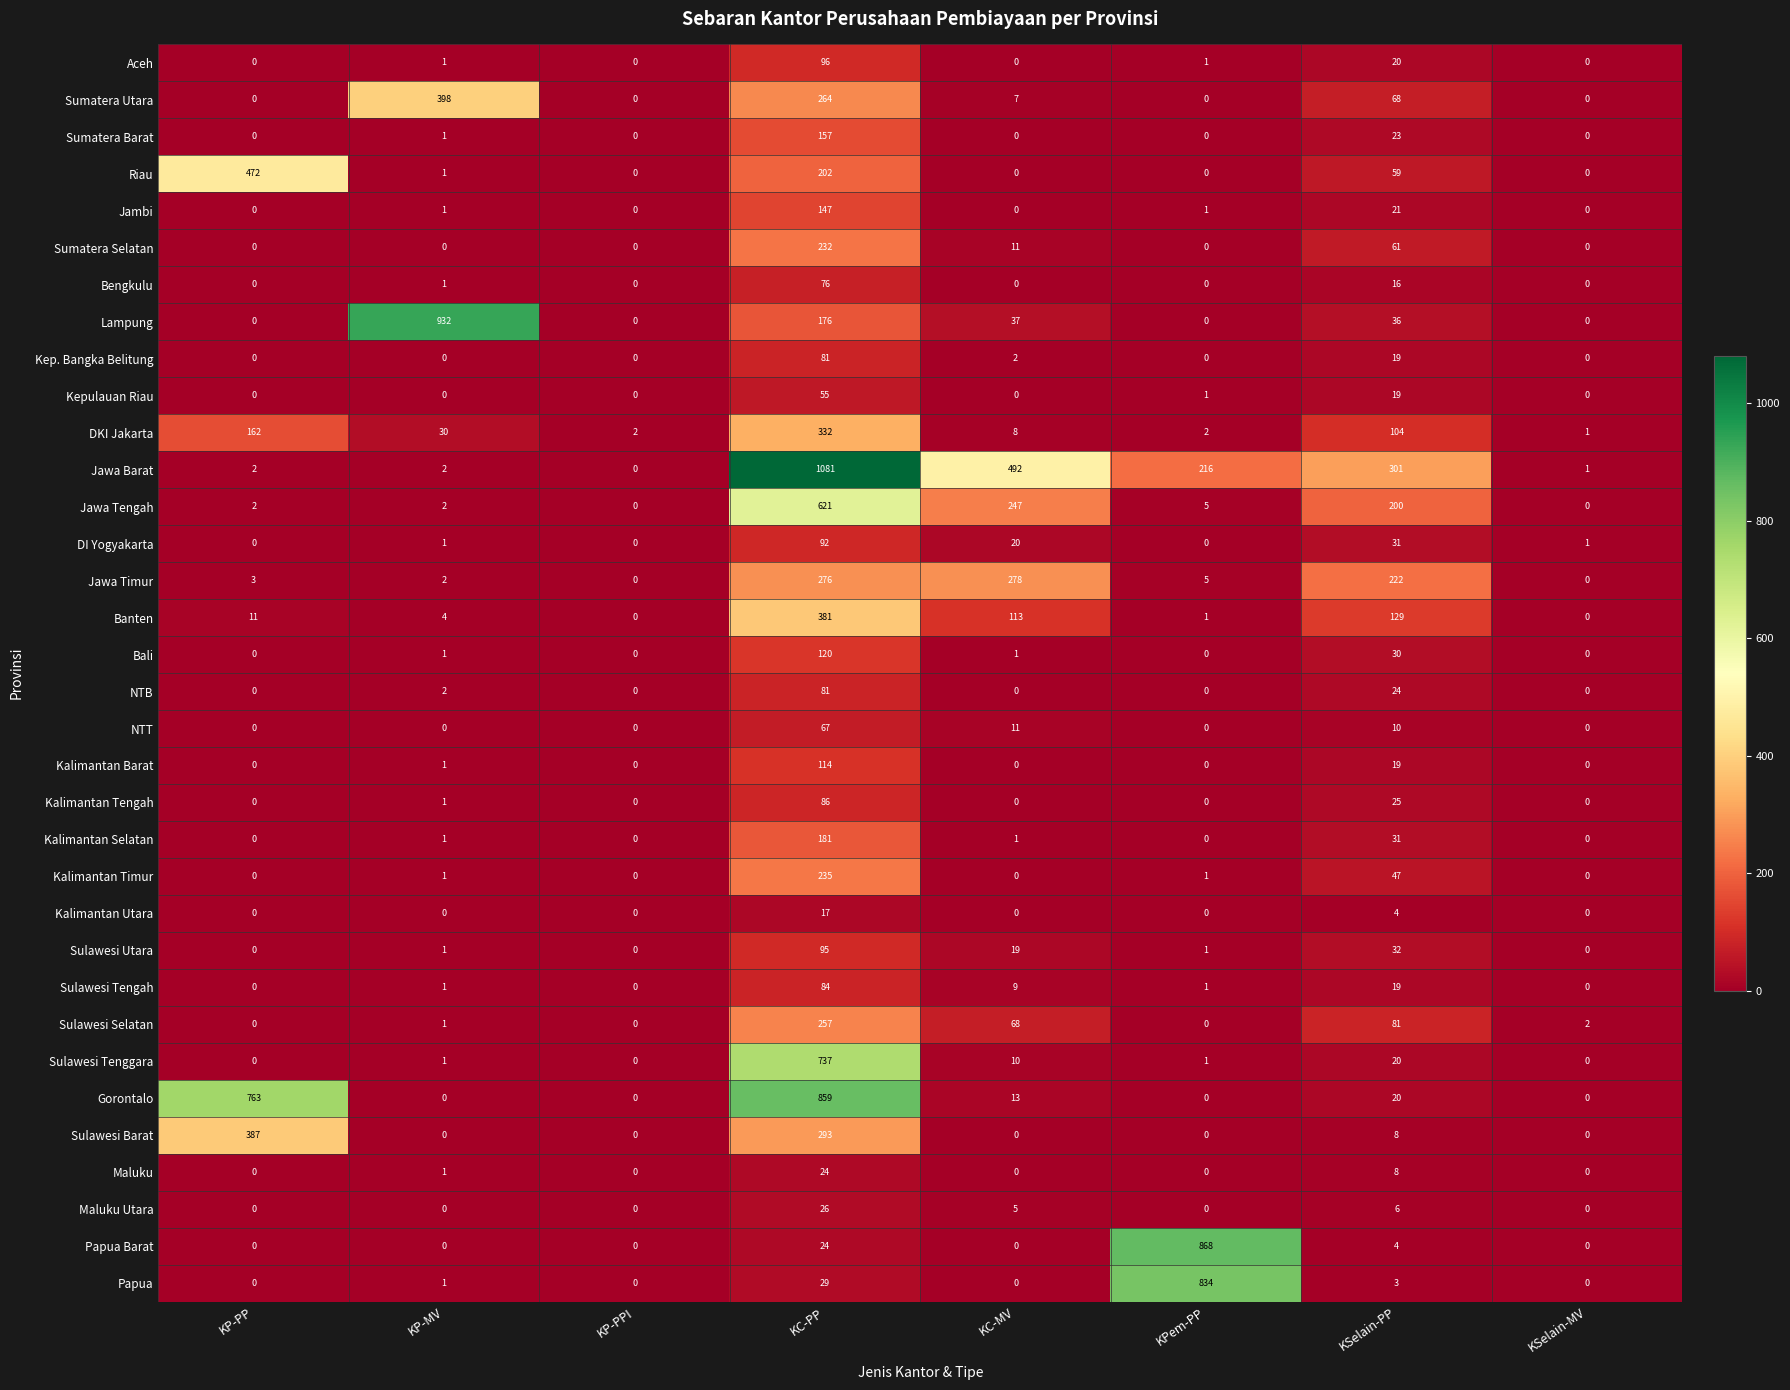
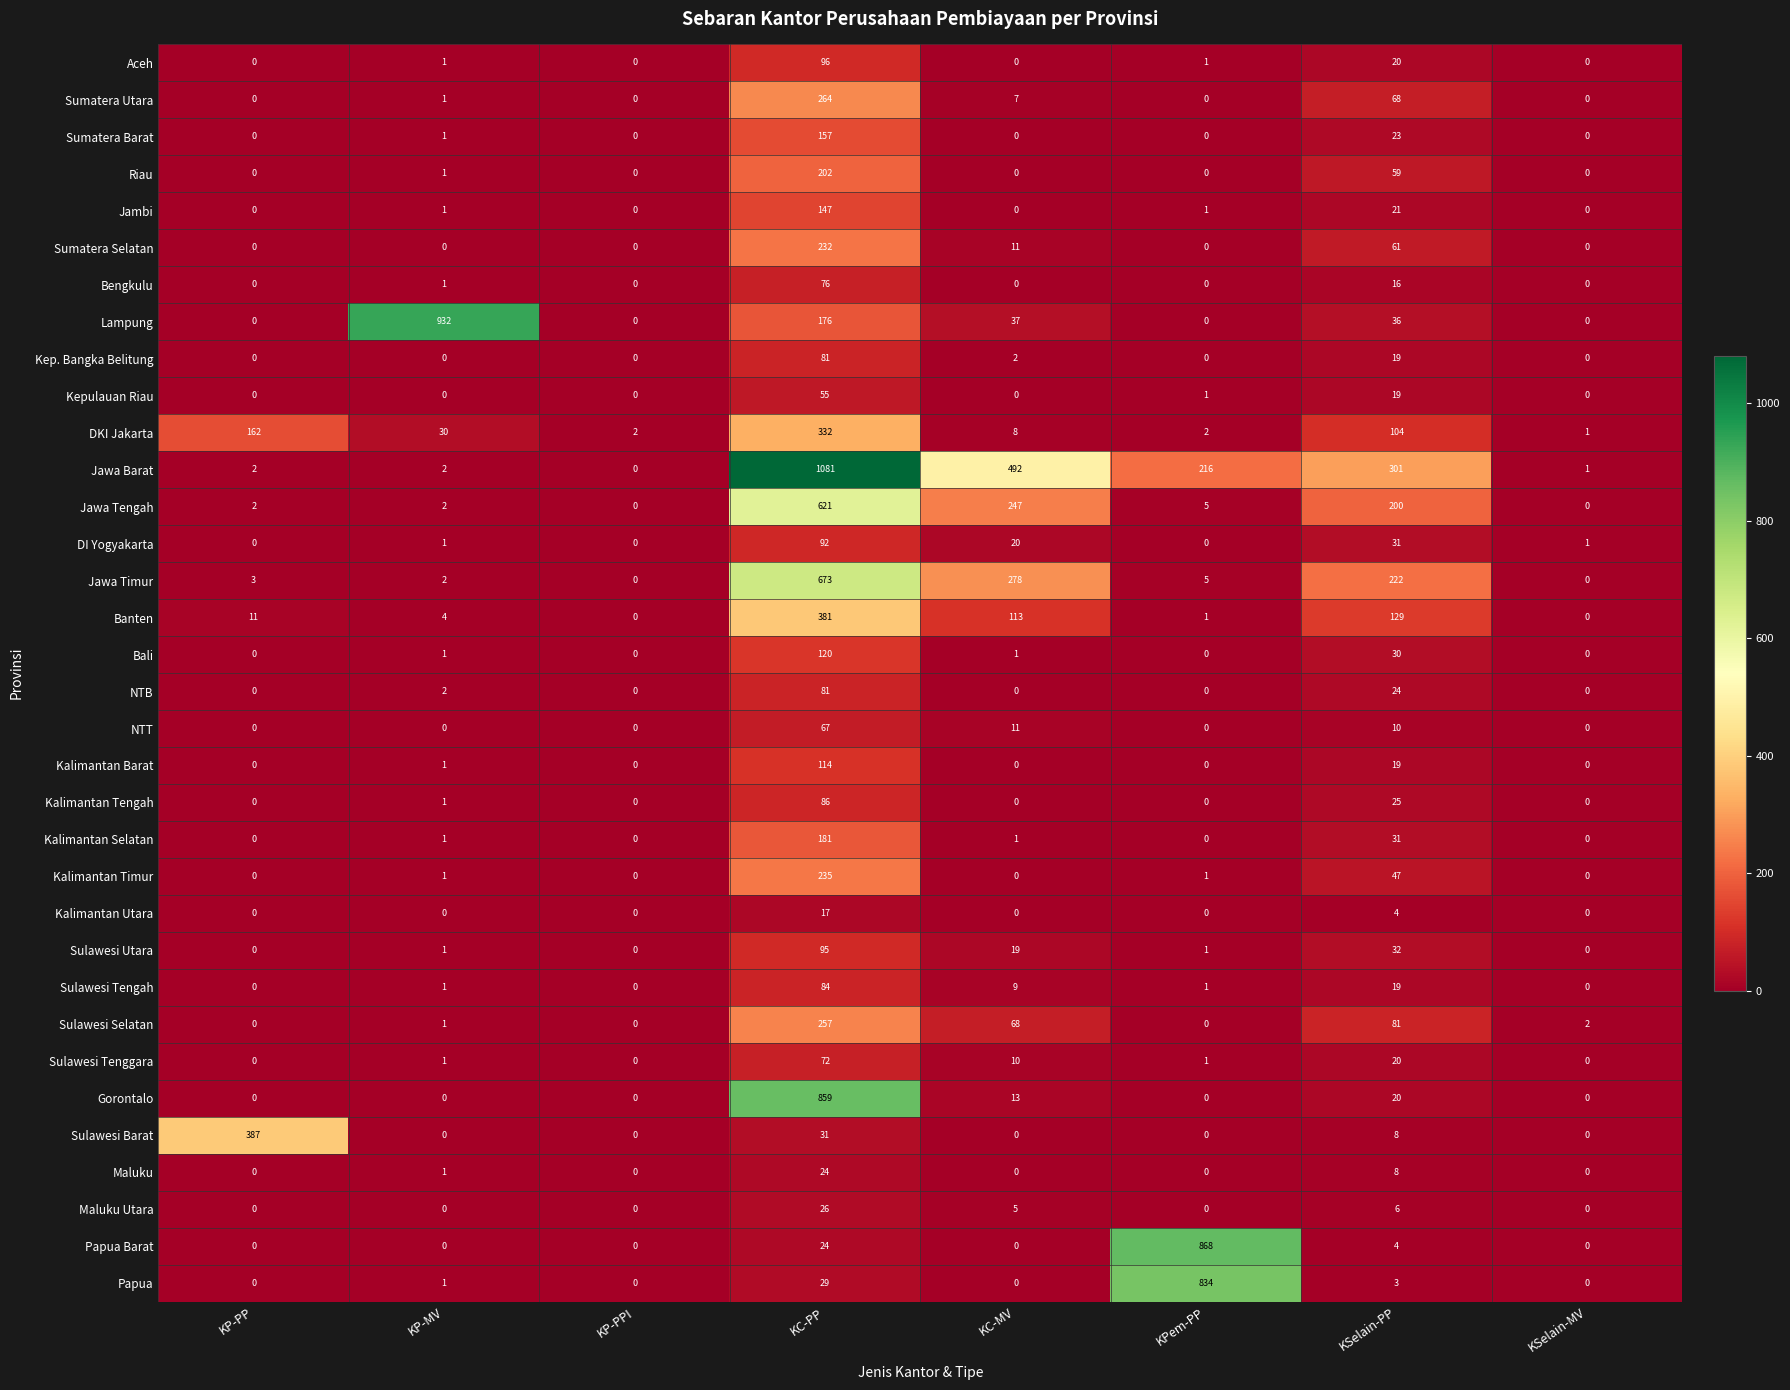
  {
    "Sumatera Utara": {
      "KP-PP": 0,
-     "KP-MV": 398,
+     "KP-MV": 1,
      "KP-PPI": 0,
      "KC-PP": 264,
      "KC-MV": 7,
      "KPem-PP": 0,
      "KSelain-PP": 68,
      "KSelain-MV": 0
    },
    "Riau": {
-     "KP-PP": 472,
+     "KP-PP": 0,
      "KP-MV": 1,
      "KP-PPI": 0,
      "KC-PP": 202,
      "KC-MV": 0,
      "KPem-PP": 0,
      "KSelain-PP": 59,
      "KSelain-MV": 0
    },
    "Jawa Timur": {
      "KP-PP": 3,
      "KP-MV": 2,
      "KP-PPI": 0,
-     "KC-PP": 276,
+     "KC-PP": 673,
      "KC-MV": 278,
      "KPem-PP": 5,
      "KSelain-PP": 222,
      "KSelain-MV": 0
    },
    "Sulawesi Tenggara": {
      "KP-PP": 0,
      "KP-MV": 1,
      "KP-PPI": 0,
-     "KC-PP": 737,
+     "KC-PP": 72,
      "KC-MV": 10,
      "KPem-PP": 1,
      "KSelain-PP": 20,
      "KSelain-MV": 0
    },
    "Gorontalo": {
-     "KP-PP": 763,
+     "KP-PP": 0,
      "KP-MV": 0,
      "KP-PPI": 0,
      "KC-PP": 859,
      "KC-MV": 13,
      "KPem-PP": 0,
      "KSelain-PP": 20,
      "KSelain-MV": 0
    },
    "Sulawesi Barat": {
      "KP-PP": 387,
      "KP-MV": 0,
      "KP-PPI": 0,
-     "KC-PP": 293,
+     "KC-PP": 31,
      "KC-MV": 0,
      "KPem-PP": 0,
      "KSelain-PP": 8,
      "KSelain-MV": 0
    }
  }
